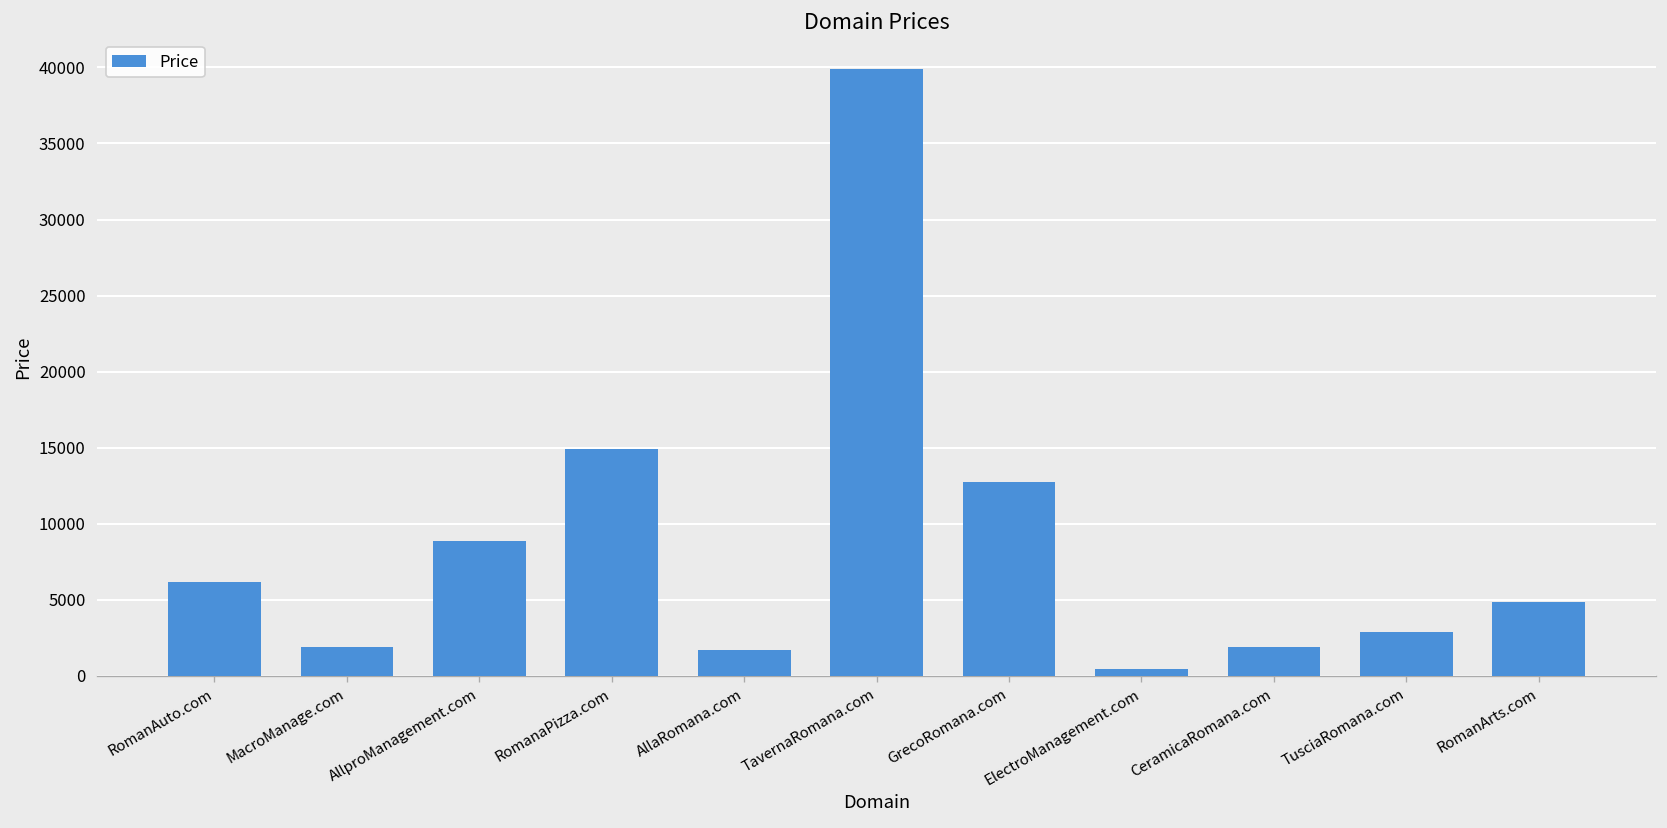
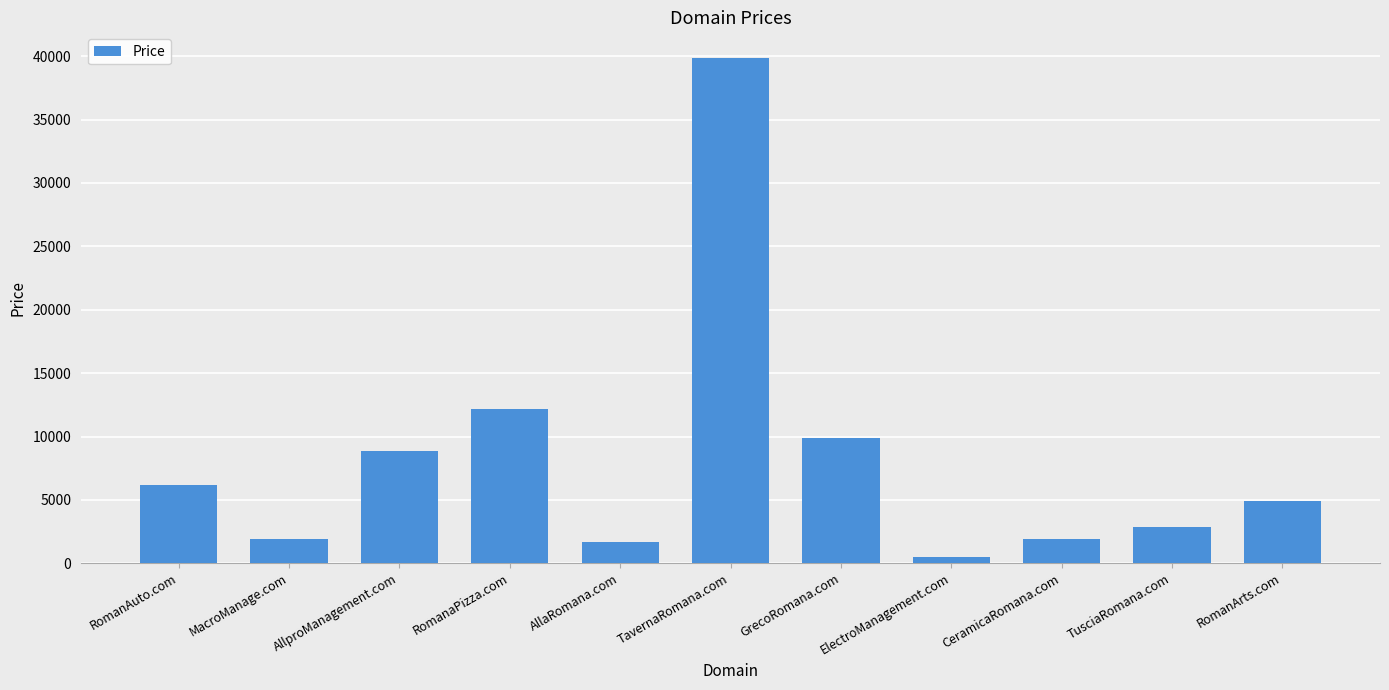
  {
    "RomanAuto.com": 6200,
    "MacroManage.com": 1900,
    "AllproManagement.com": 8900,
-   "RomanaPizza.com": 14900,
+   "RomanaPizza.com": 12200,
    "AllaRomana.com": 1700,
    "TavernaRomana.com": 39900,
-   "GrecoRomana.com": 12700,
+   "GrecoRomana.com": 9900,
    "ElectroManagement.com": 500,
    "CeramicaRomana.com": 1900,
    "TusciaRomana.com": 2900,
    "RomanArts.com": 4900
  }
